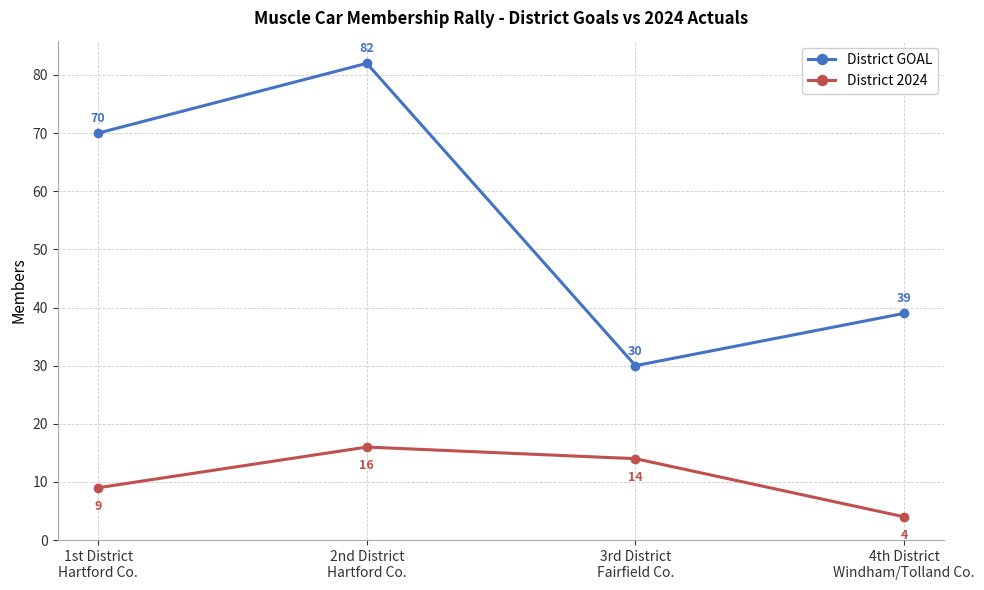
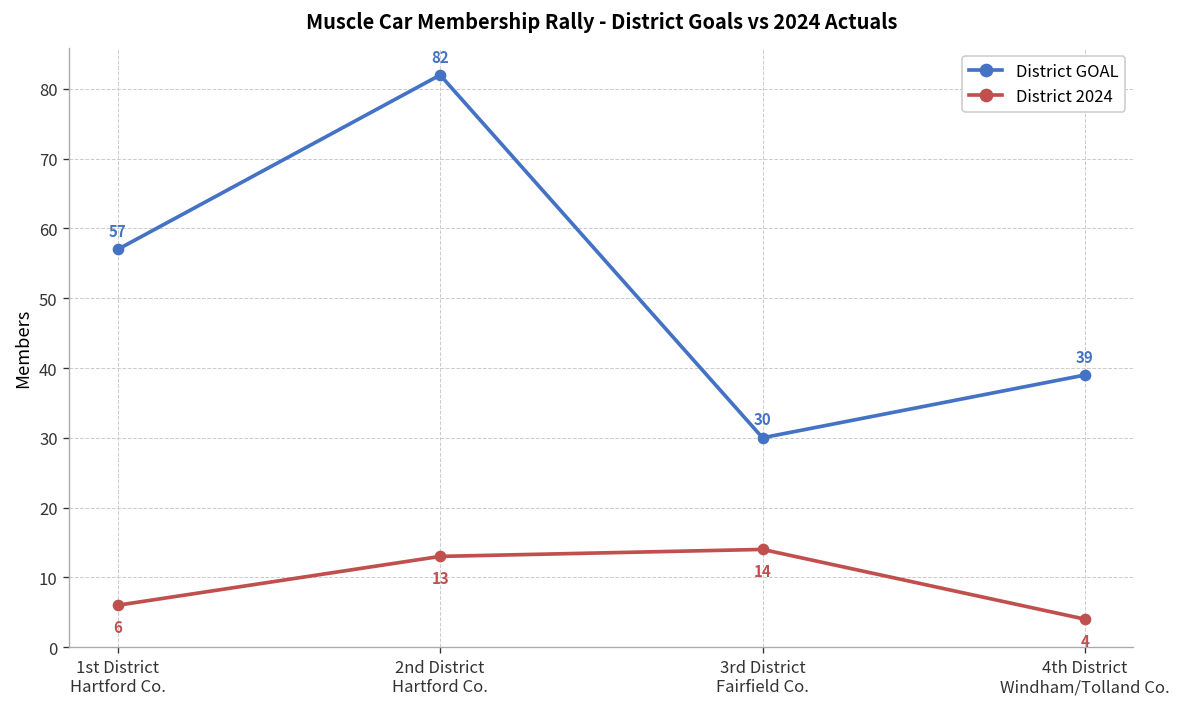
  {
    "District GOAL": {
-     "1st District Hartford Co.": 70,
+     "1st District Hartford Co.": 57,
      "2nd District Hartford Co.": 82,
      "3rd District Fairfield Co.": 30,
      "4th District Windham/Tolland Co.": 39
    },
    "District 2024": {
-     "1st District Hartford Co.": 9,
-     "2nd District Hartford Co.": 16,
+     "1st District Hartford Co.": 6,
+     "2nd District Hartford Co.": 13,
      "3rd District Fairfield Co.": 14,
      "4th District Windham/Tolland Co.": 4
    }
  }
